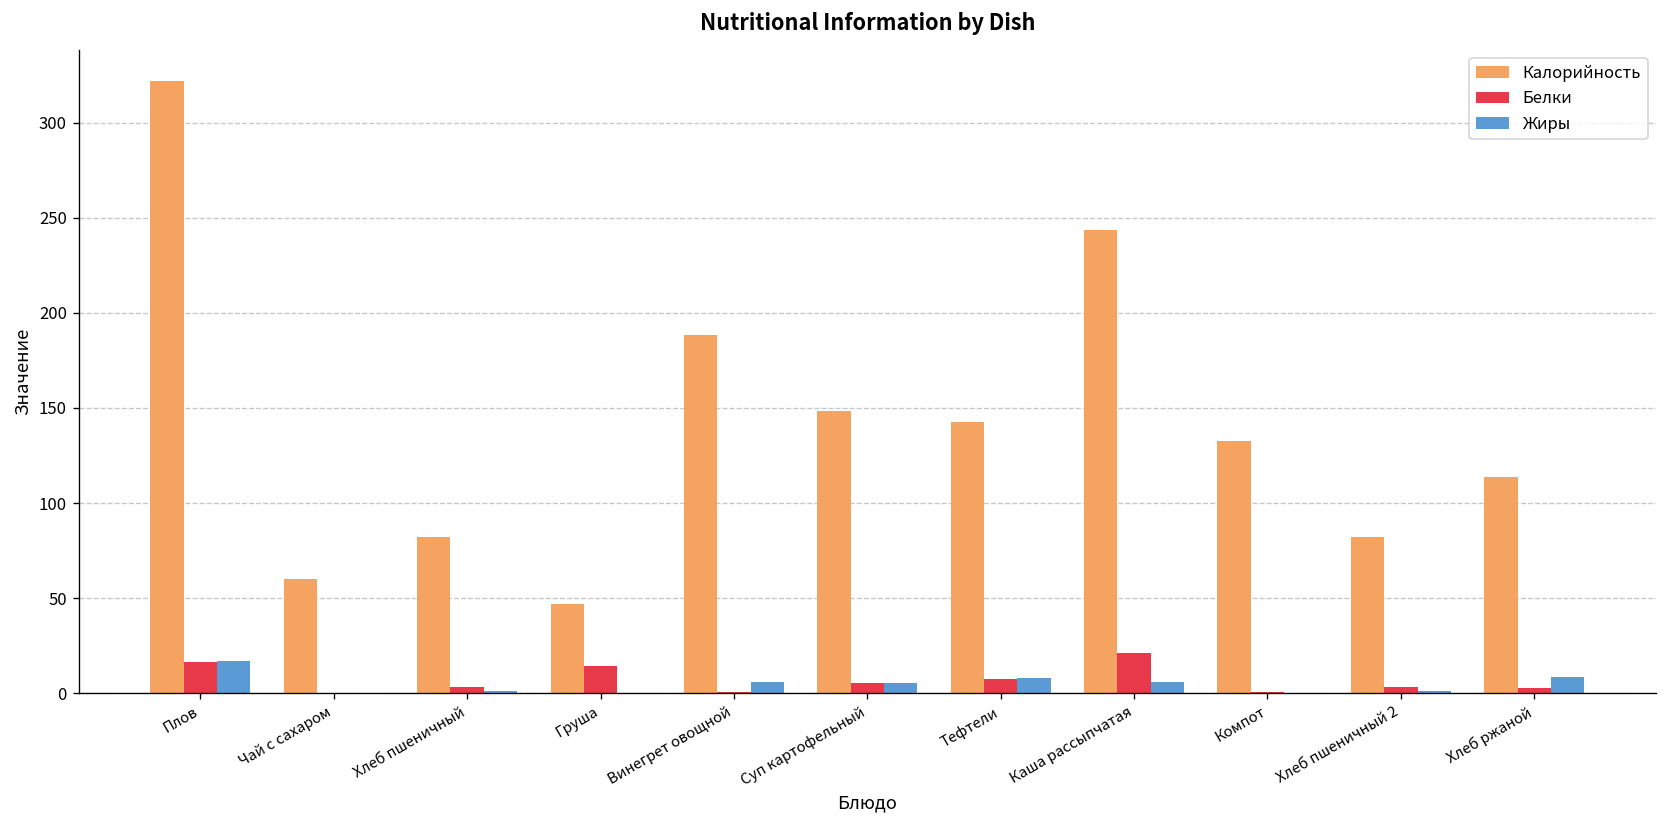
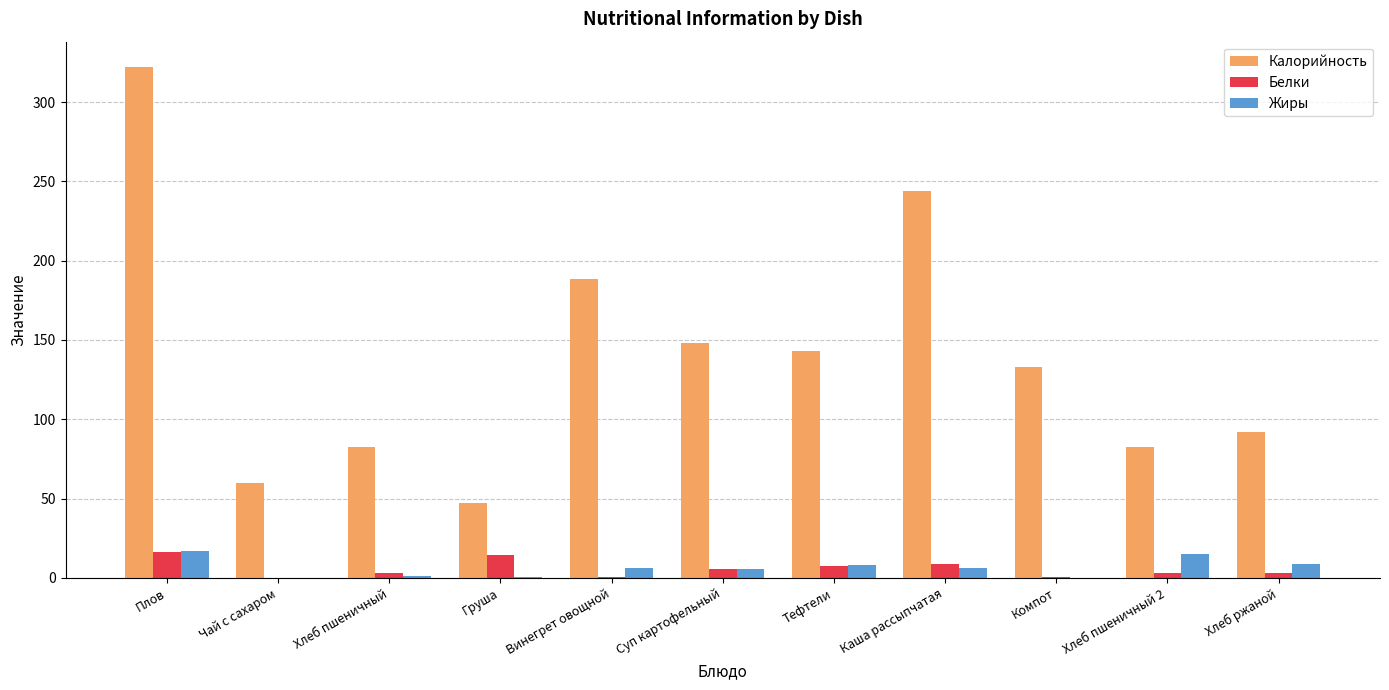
  {
    "Калорийность": {
      "Плов": 322,
      "Чай с сахаром": 60,
      "Хлеб пшеничный": 82,
      "Груша": 47,
      "Винегрет овощной": 189,
      "Суп картофельный": 148,
      "Тефтели": 143,
      "Каша рассыпчатая": 244,
      "Компот": 133,
      "Хлеб пшеничный 2": 82,
-     "Хлеб ржаной": 114
+     "Хлеб ржаной": 92
    },
    "Белки": {
      "Плов": 16,
      "Хлеб пшеничный": 3,
      "Груша": 15,
      "Суп картофельный": 6,
      "Тефтели": 7,
-     "Каша рассыпчатая": 21,
+     "Каша рассыпчатая": 9,
      "Хлеб пшеничный 2": 3,
      "Хлеб ржаной": 3
    },
    "Жиры": {
      "Плов": 17,
      "Винегрет овощной": 6,
      "Суп картофельный": 5,
      "Тефтели": 8,
      "Каша рассыпчатая": 6,
-     "Хлеб пшеничный 2": 1,
+     "Хлеб пшеничный 2": 15,
      "Хлеб ржаной": 8
    }
  }
